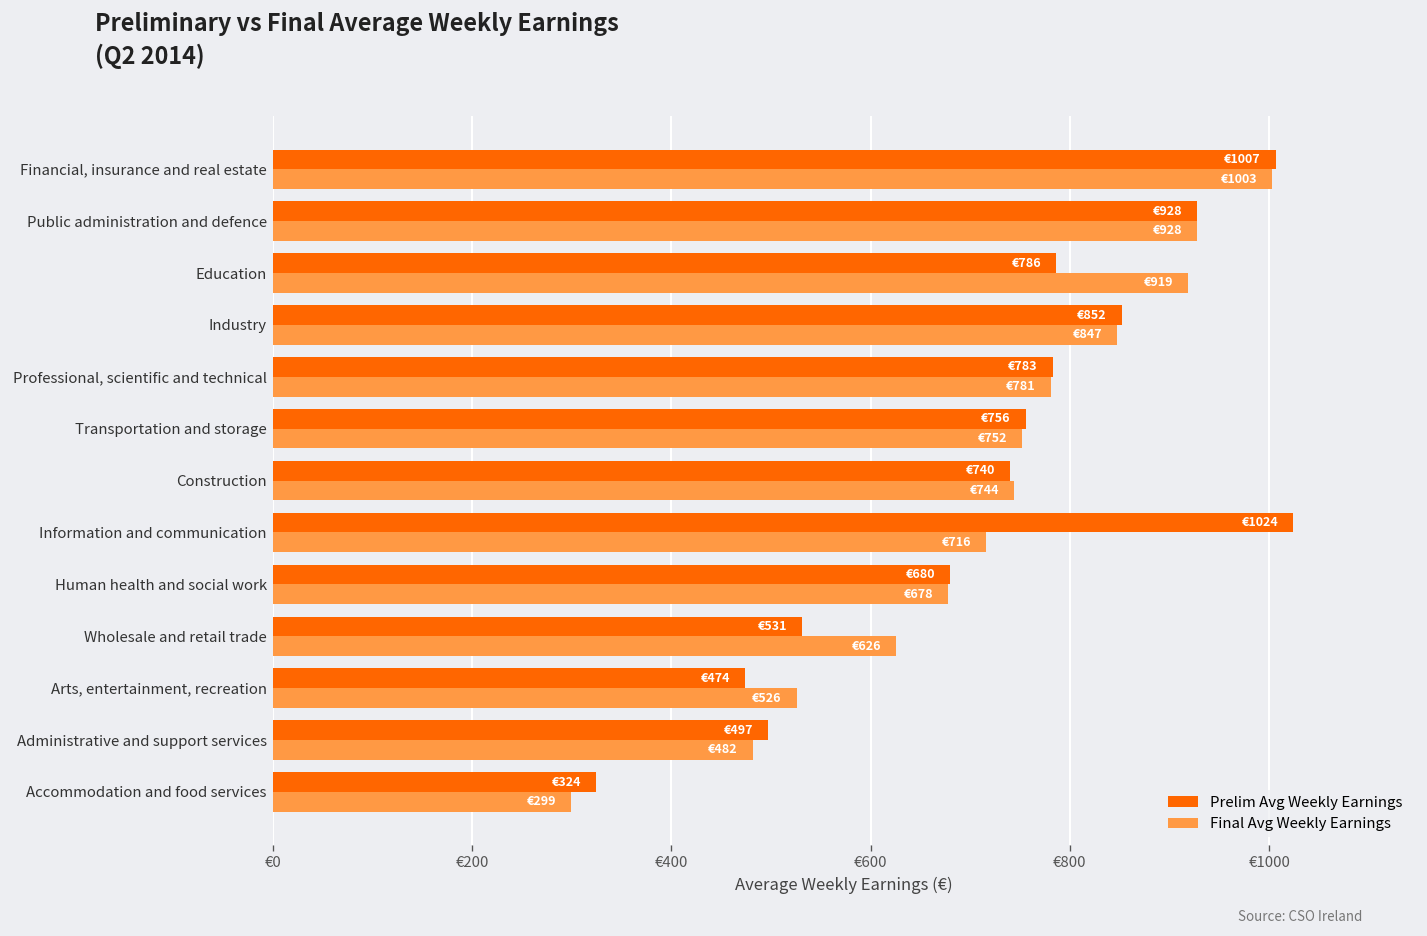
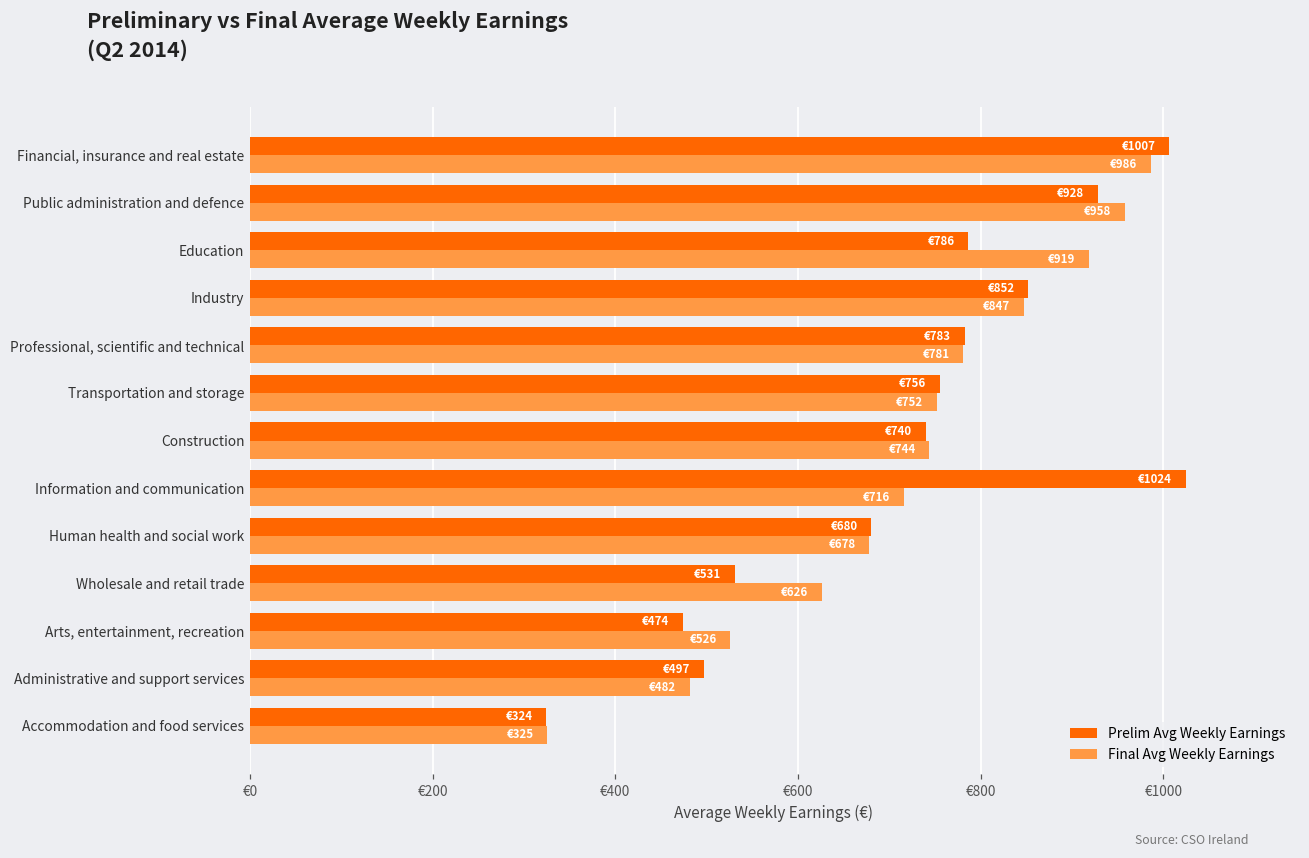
  {
    "Prelim Avg Weekly Earnings": {
      "Financial, insurance and real estate": "€1007",
      "Public administration and defence": "€928",
      "Education": "€786",
      "Industry": "€852",
      "Professional, scientific and technical": "€783",
      "Transportation and storage": "€756",
      "Construction": "€740",
      "Information and communication": "€1024",
      "Human health and social work": "€680",
      "Wholesale and retail trade": "€531",
      "Arts, entertainment, recreation": "€474",
      "Administrative and support services": "€497",
      "Accommodation and food services": "€324"
    },
    "Final Avg Weekly Earnings": {
-     "Financial, insurance and real estate": "€1003",
-     "Public administration and defence": "€928",
+     "Financial, insurance and real estate": "€986",
+     "Public administration and defence": "€958",
      "Education": "€919",
      "Industry": "€847",
      "Professional, scientific and technical": "€781",
      "Transportation and storage": "€752",
      "Construction": "€744",
      "Information and communication": "€716",
      "Human health and social work": "€678",
      "Wholesale and retail trade": "€626",
      "Arts, entertainment, recreation": "€526",
      "Administrative and support services": "€482",
-     "Accommodation and food services": "€299"
+     "Accommodation and food services": "€325"
    }
  }
